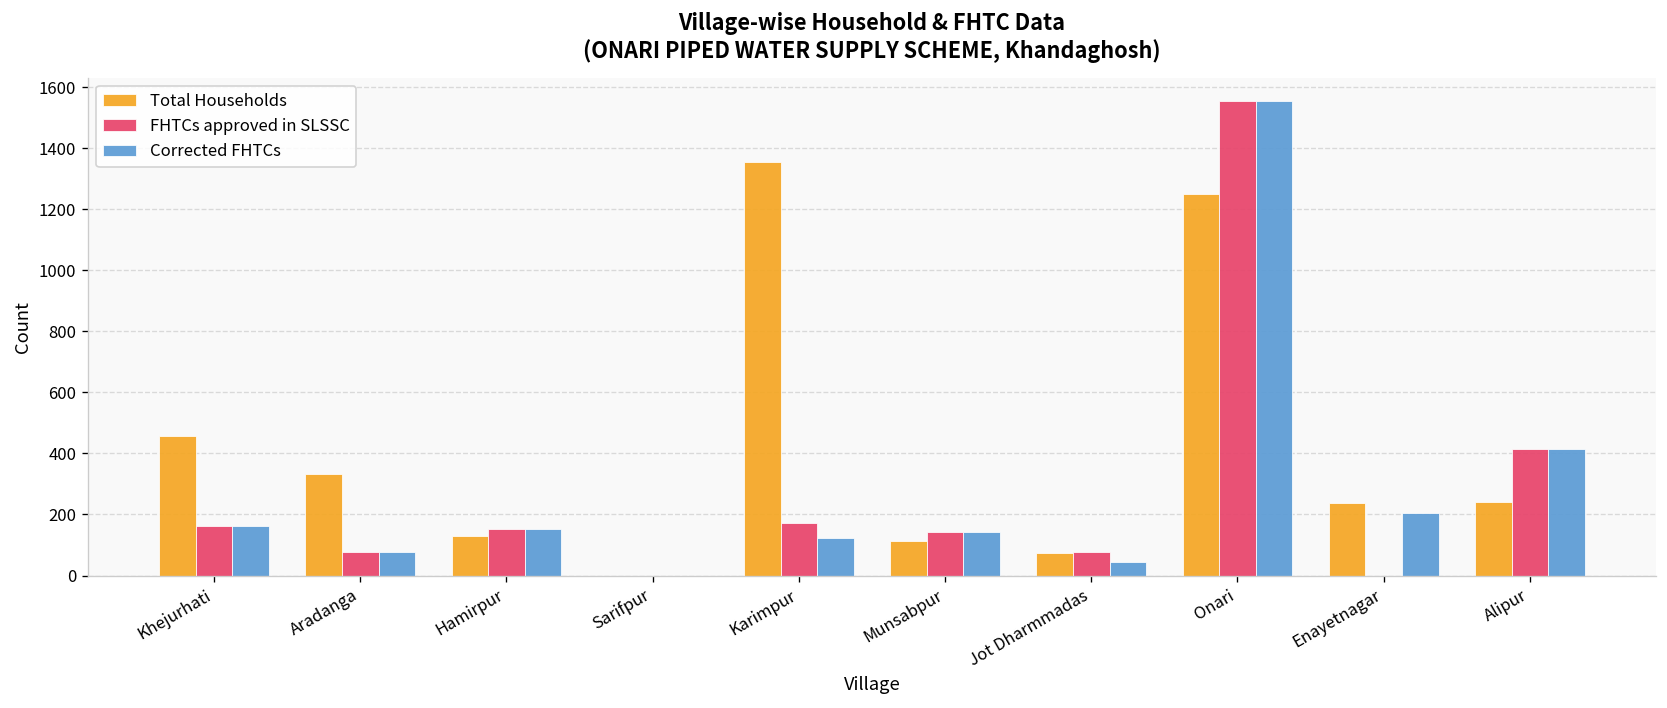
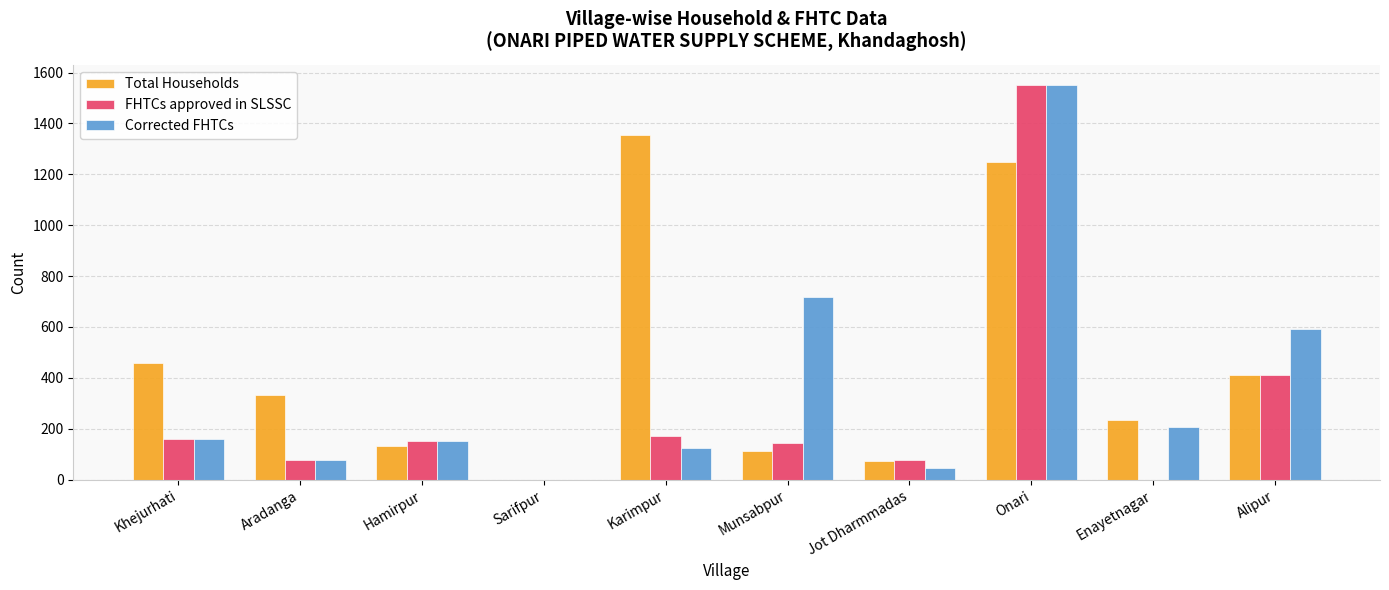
  {
    "Total Households": {
      "Khejurhati": 460,
      "Aradanga": 330,
      "Hamirpur": 130,
      "Sarifpur": 0,
      "Karimpur": 1360,
      "Munsabpur": 110,
      "Jot Dharmmadas": 80,
      "Onari": 1250,
      "Enayetnagar": 240,
-     "Alipur": 240
+     "Alipur": 410
    },
    "FHTCs approved in SLSSC": {
      "Khejurhati": 160,
      "Aradanga": 80,
      "Hamirpur": 150,
      "Sarifpur": 0,
      "Karimpur": 170,
      "Munsabpur": 140,
      "Jot Dharmmadas": 80,
      "Onari": 1550,
      "Enayetnagar": 0,
      "Alipur": 410
    },
    "Corrected FHTCs": {
      "Khejurhati": 160,
      "Aradanga": 80,
      "Hamirpur": 150,
      "Sarifpur": 0,
      "Karimpur": 120,
-     "Munsabpur": 140,
+     "Munsabpur": 720,
      "Jot Dharmmadas": 40,
      "Onari": 1550,
      "Enayetnagar": 210,
-     "Alipur": 410
+     "Alipur": 590
    }
  }
